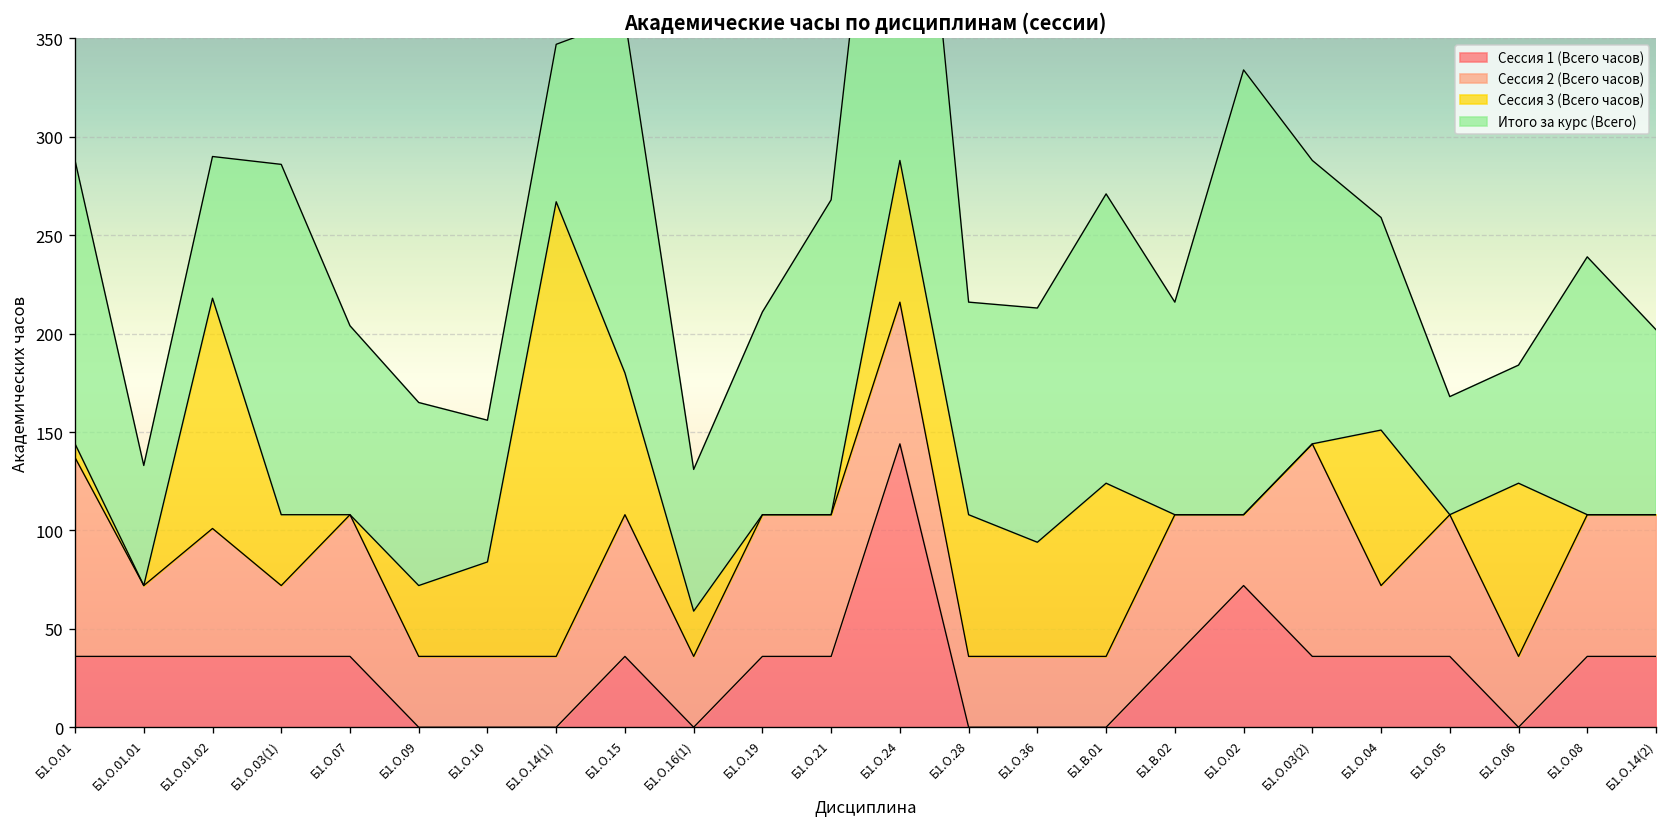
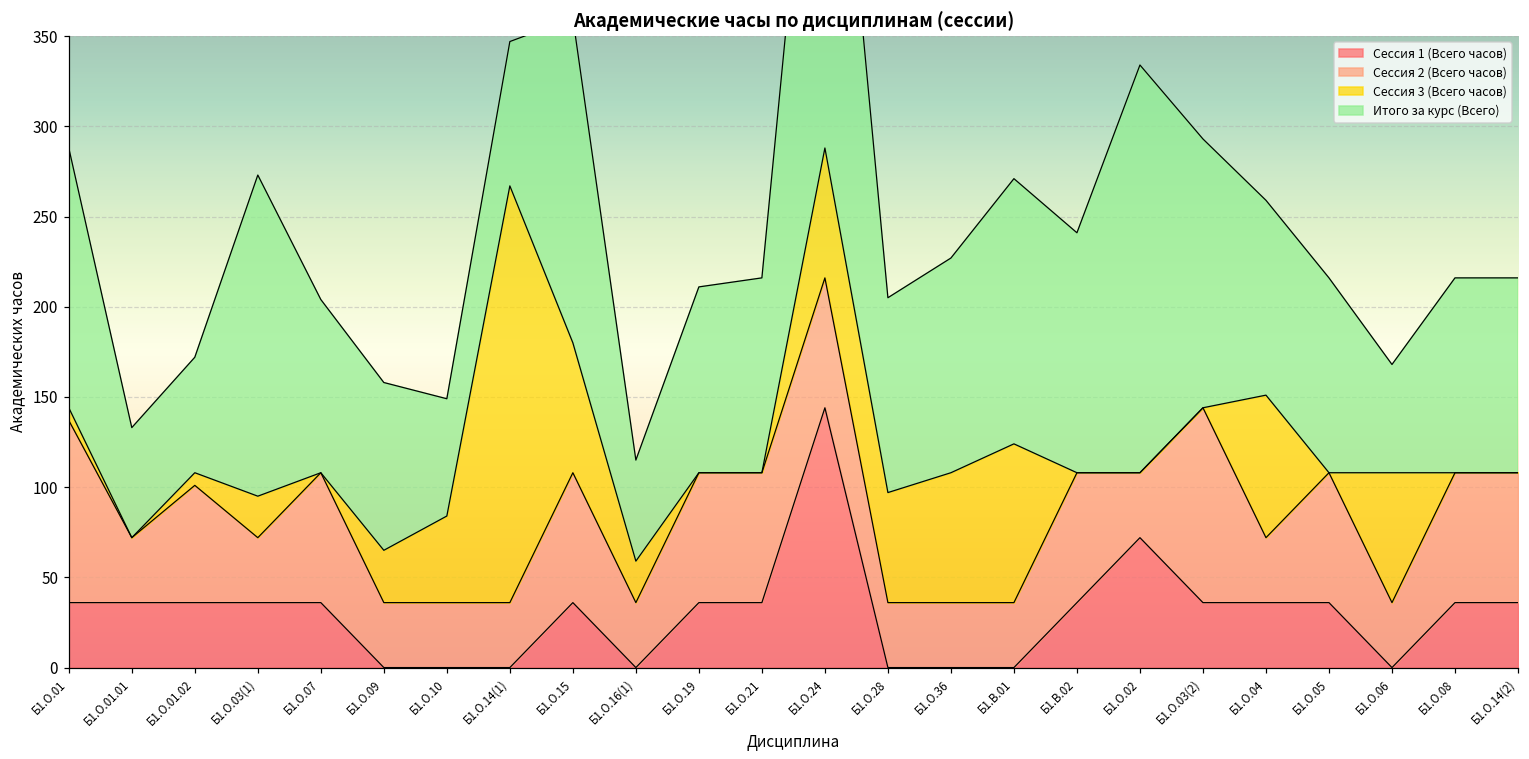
  {
    "Сессия 3 (Всего часов)": {
      "Б1.О.01": 7,
-     "Б1.О.01.02": 117,
-     "Б1.О.03(1)": 36,
-     "Б1.О.09": 36,
+     "Б1.О.01.02": 7,
+     "Б1.О.03(1)": 23,
+     "Б1.О.09": 29,
      "Б1.О.10": 48,
      "Б1.О.14(1)": 231,
      "Б1.О.15": 72,
      "Б1.О.16(1)": 23,
      "Б1.О.24": 72,
-     "Б1.О.28": 72,
-     "Б1.О.36": 58,
+     "Б1.О.28": 61,
+     "Б1.О.36": 72,
      "Б1.В.01": 88,
      "Б1.О.04": 79,
-     "Б1.О.06": 88
+     "Б1.О.06": 72
    },
    "Итого за курс (Всего)": {
      "Б1.О.01": 144,
      "Б1.О.01.01": 61,
-     "Б1.О.01.02": 72,
+     "Б1.О.01.02": 64,
      "Б1.О.03(1)": 178,
      "Б1.О.07": 96,
      "Б1.О.09": 93,
-     "Б1.О.10": 72,
+     "Б1.О.10": 65,
      "Б1.О.14(1)": 80,
-     "Б1.О.16(1)": 72,
+     "Б1.О.16(1)": 56,
      "Б1.О.19": 103,
-     "Б1.О.21": 160,
+     "Б1.О.21": 108,
      "Б1.О.28": 108,
      "Б1.О.36": 119,
      "Б1.В.01": 147,
-     "Б1.В.02": 108,
+     "Б1.В.02": 133,
      "Б1.О.02": 226,
-     "Б1.О.03(2)": 144,
+     "Б1.О.03(2)": 149,
      "Б1.О.04": 108,
-     "Б1.О.05": 60,
+     "Б1.О.05": 108,
      "Б1.О.06": 60,
-     "Б1.О.08": 131,
-     "Б1.О.14(2)": 94
+     "Б1.О.08": 108,
+     "Б1.О.14(2)": 108
    }
  }
